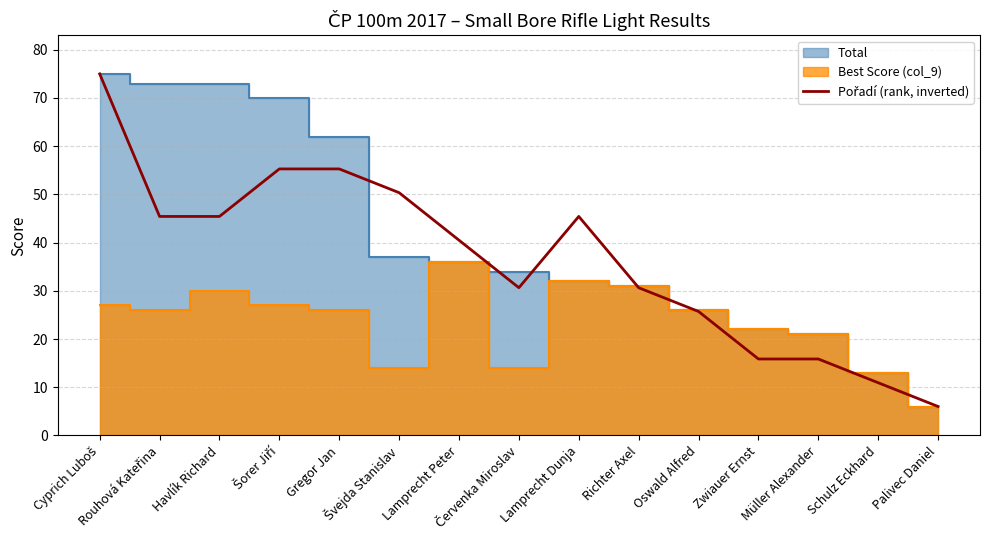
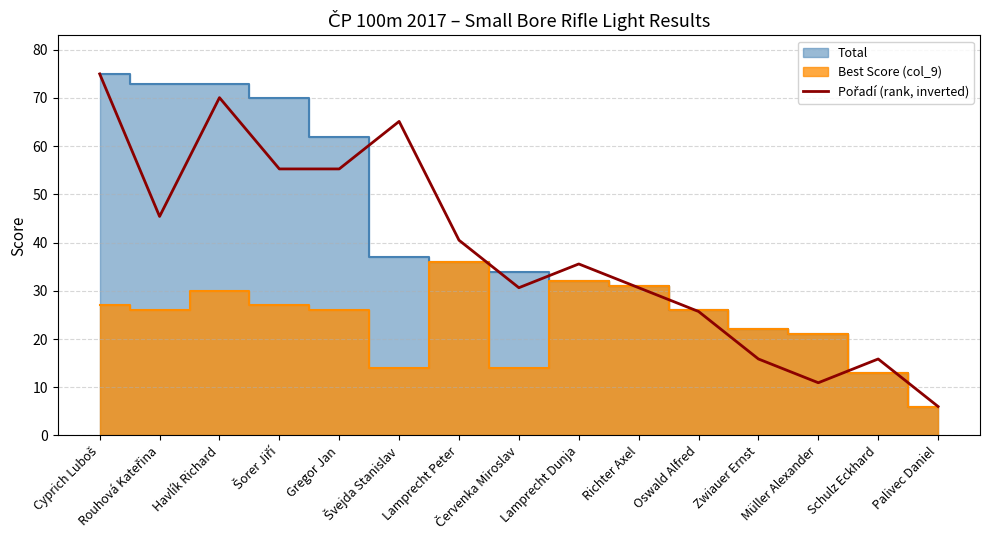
  {
    "Pořadí (rank, inverted)": {
      "Rouhová Kateřina": 45,
-     "Havlík Richard": 45,
+     "Havlík Richard": 70,
      "Šorer Jiří": 55,
      "Gregor Jan": 55,
-     "Švejda Stanislav": 50,
+     "Švejda Stanislav": 65,
      "Lamprecht Peter": 41,
      "Červenka Miroslav": 31,
-     "Lamprecht Dunja": 45,
+     "Lamprecht Dunja": 36,
      "Zwiauer Ernst": 16,
-     "Müller Alexander": 16,
-     "Schulz Eckhard": 11
+     "Müller Alexander": 11,
+     "Schulz Eckhard": 16
    }
  }
